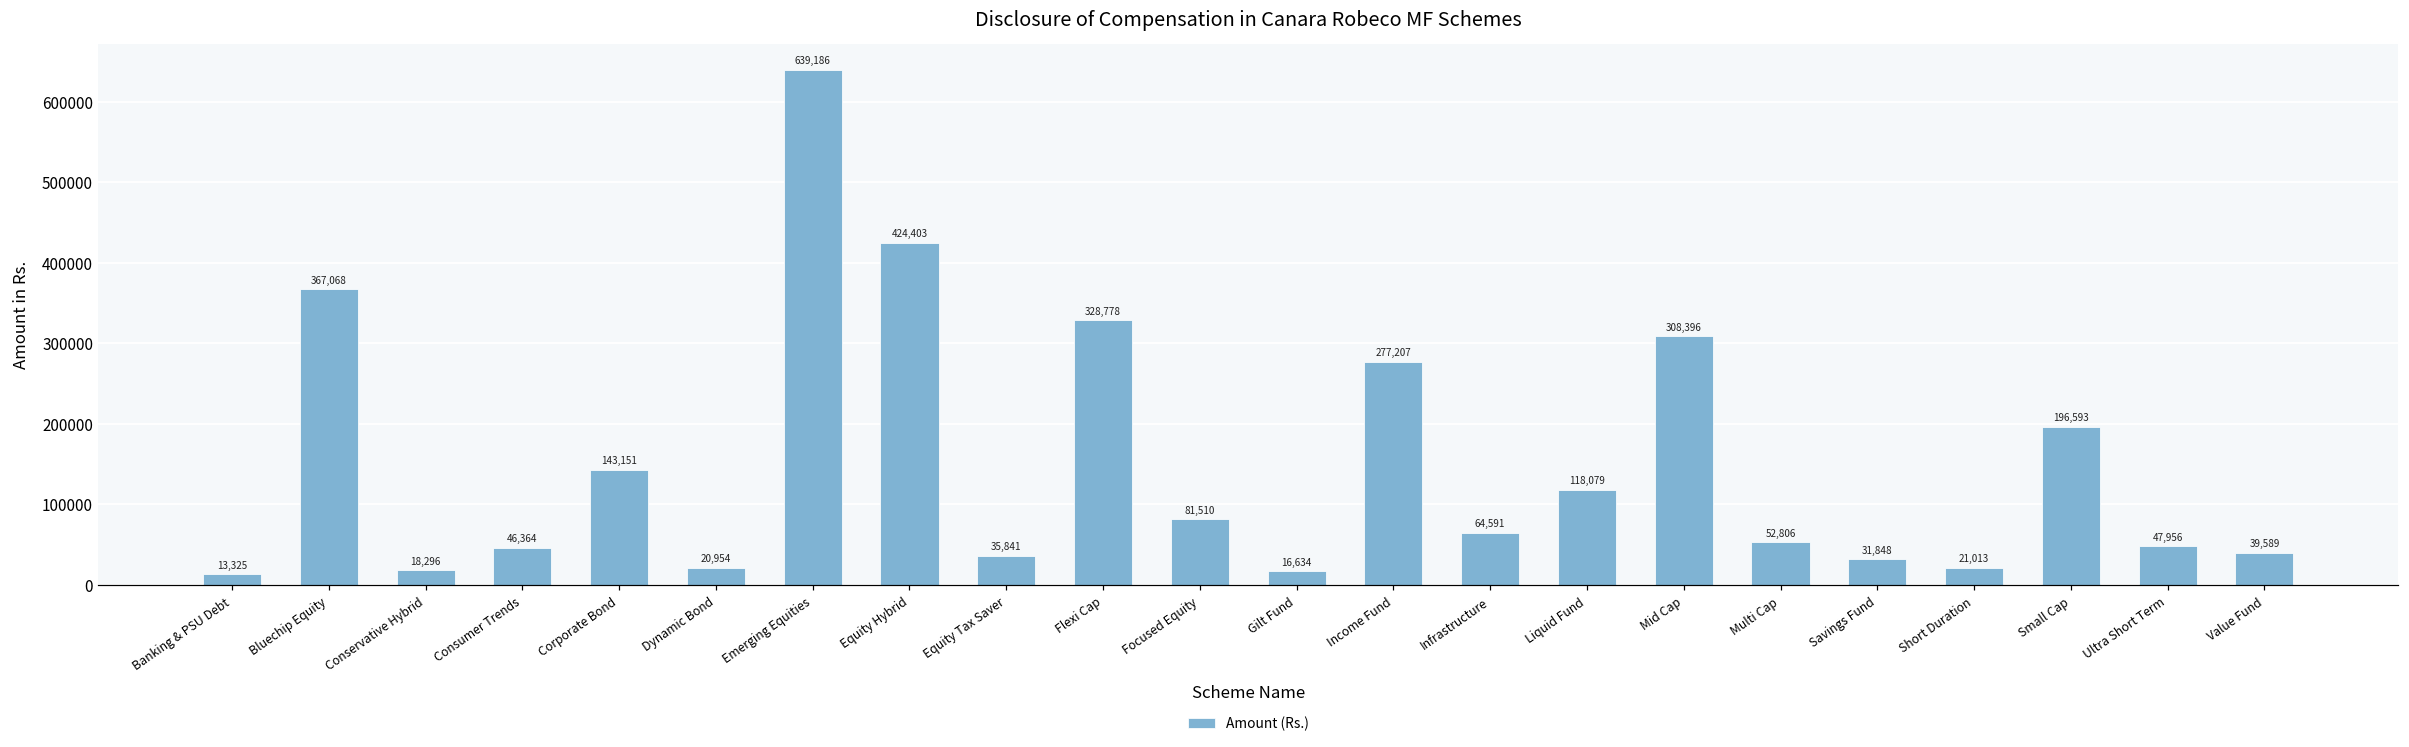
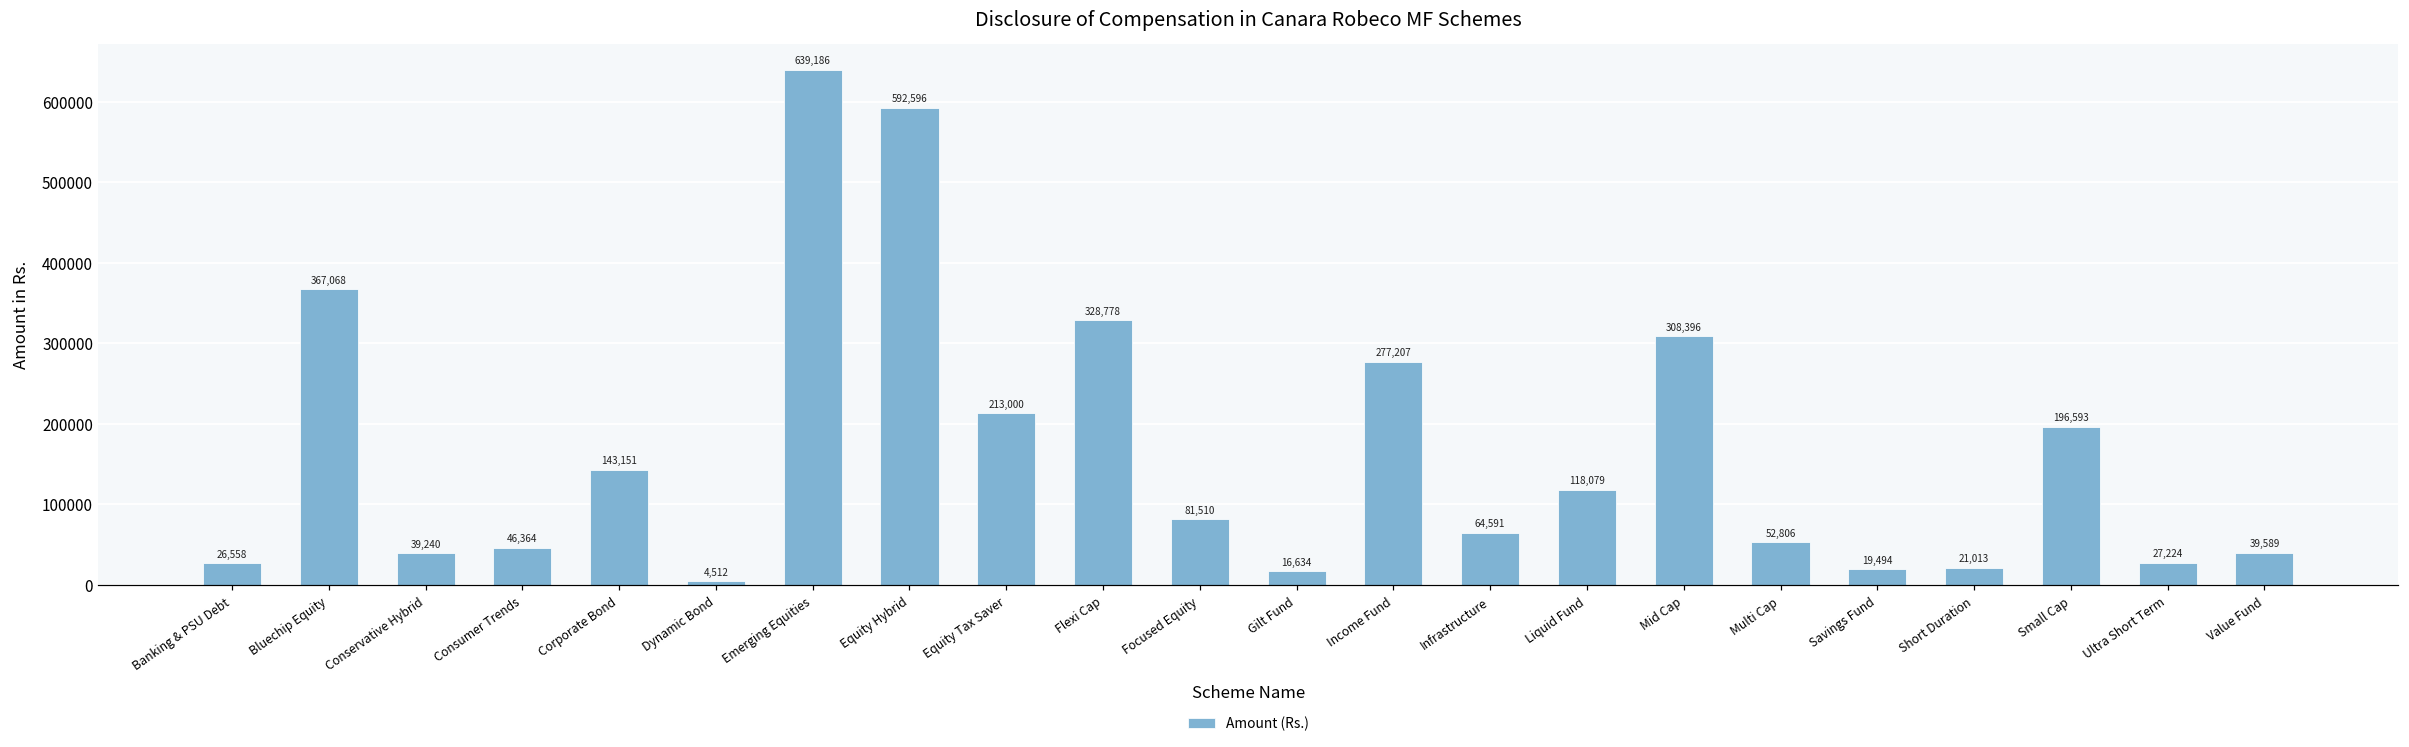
  {
-   "Banking & PSU Debt": "13,325",
+   "Banking & PSU Debt": "26,558",
    "Bluechip Equity": "367,068",
-   "Conservative Hybrid": "18,296",
+   "Conservative Hybrid": "39,240",
    "Consumer Trends": "46,364",
    "Corporate Bond": "143,151",
-   "Dynamic Bond": "20,954",
+   "Dynamic Bond": "4,512",
    "Emerging Equities": "639,186",
-   "Equity Hybrid": "424,403",
-   "Equity Tax Saver": "35,841",
+   "Equity Hybrid": "592,596",
+   "Equity Tax Saver": "213,000",
    "Flexi Cap": "328,778",
    "Focused Equity": "81,510",
    "Gilt Fund": "16,634",
    "Income Fund": "277,207",
    "Infrastructure": "64,591",
    "Liquid Fund": "118,079",
    "Mid Cap": "308,396",
    "Multi Cap": "52,806",
-   "Savings Fund": "31,848",
+   "Savings Fund": "19,494",
    "Short Duration": "21,013",
    "Small Cap": "196,593",
-   "Ultra Short Term": "47,956",
+   "Ultra Short Term": "27,224",
    "Value Fund": "39,589"
  }
